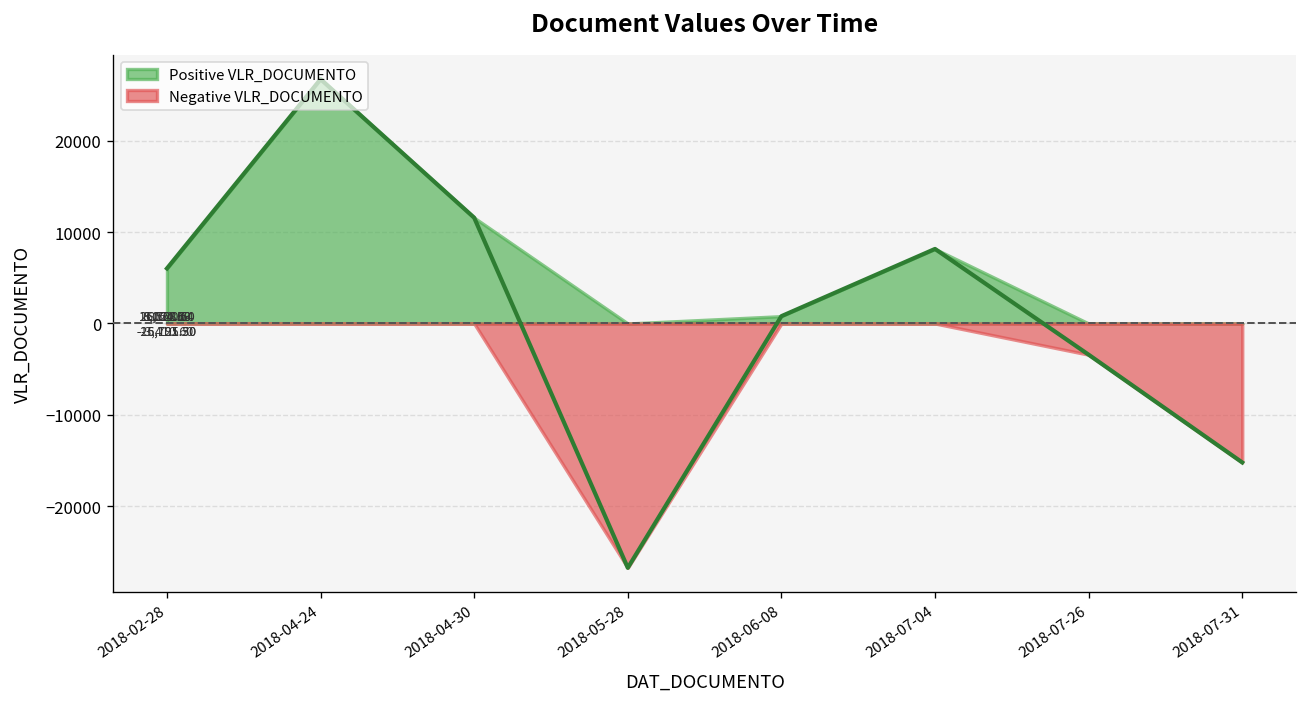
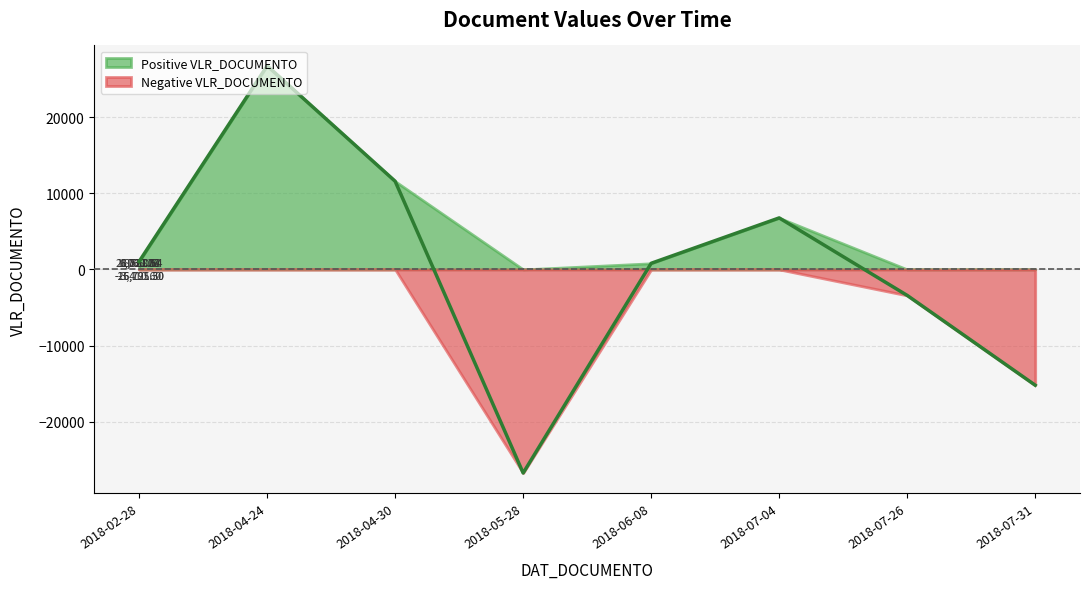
  {
    "Positive VLR_DOCUMENTO": {
-     "2018-02-28": 6000,
-     "2018-07-04": 8000
+     "2018-02-28": 1000,
+     "2018-07-04": 7000
    },
    "Negative VLR_DOCUMENTO": {
      "2018-04-24": 0,
      "2018-04-30": 0,
      "2018-06-08": 0,
      "2018-07-04": 0
    }
  }
